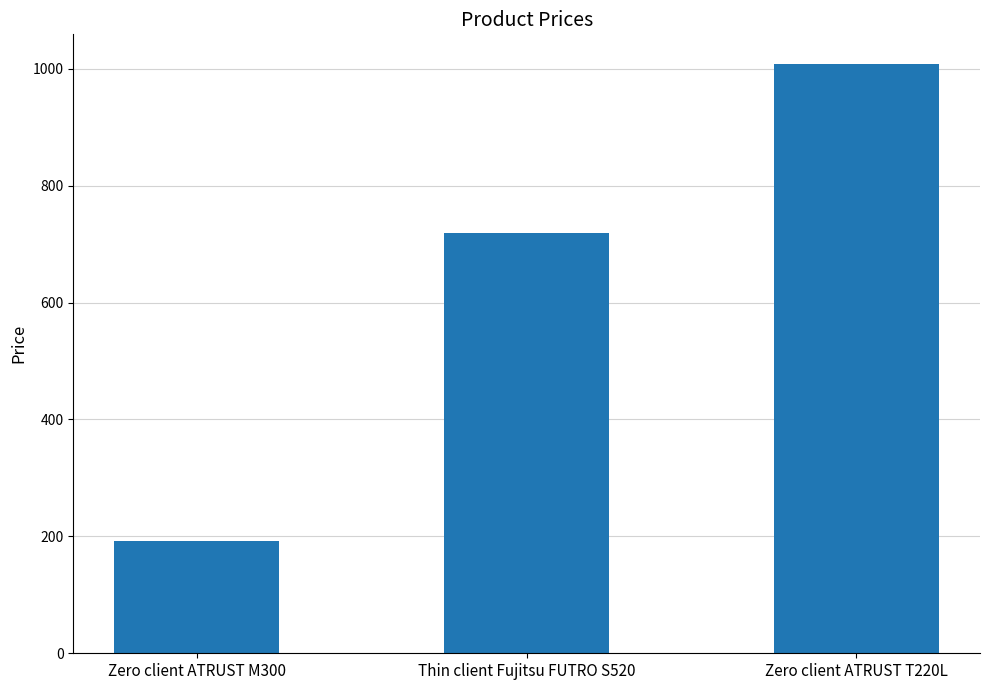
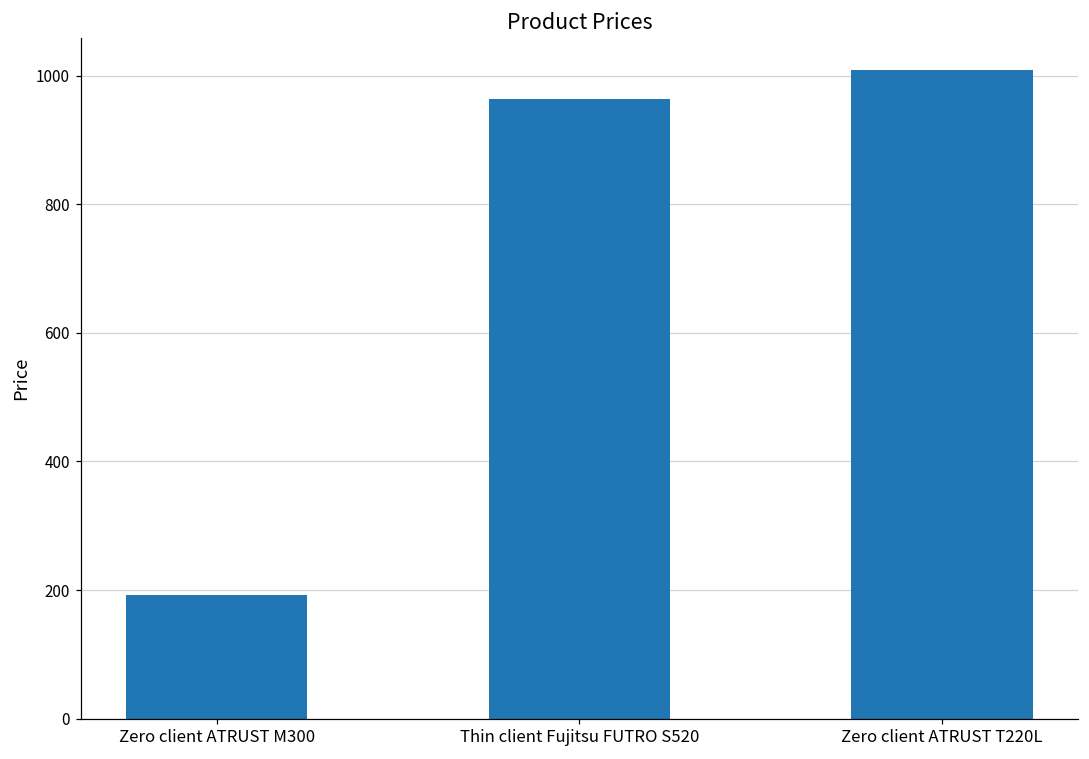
  {
    "Zero client ATRUST M300": 190,
-   "Thin client Fujitsu FUTRO S520": 720,
+   "Thin client Fujitsu FUTRO S520": 960,
    "Zero client ATRUST T220L": 1010
  }
